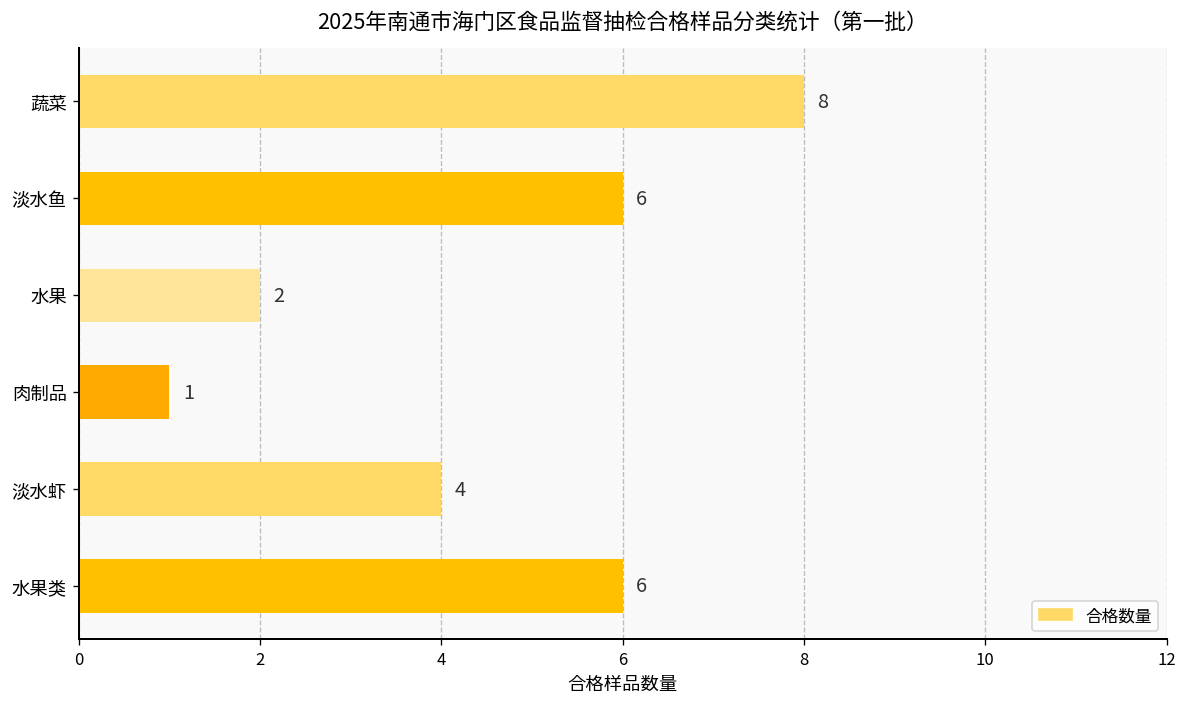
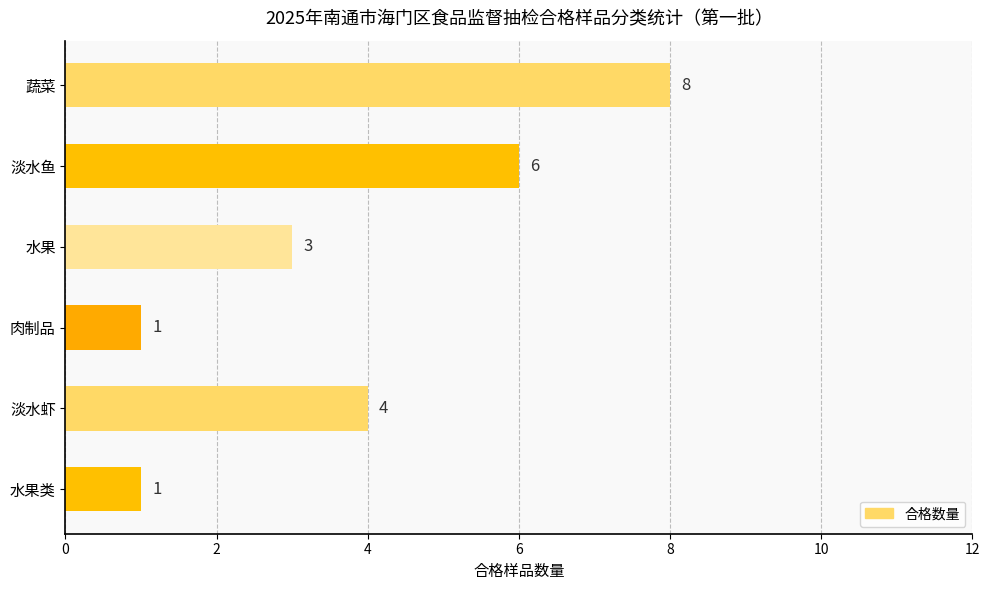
  {
    "蔬菜": 8,
    "淡水鱼": 6,
-   "水果": 2,
+   "水果": 3,
    "肉制品": 1,
    "淡水虾": 4,
-   "水果类": 6
+   "水果类": 1
  }
